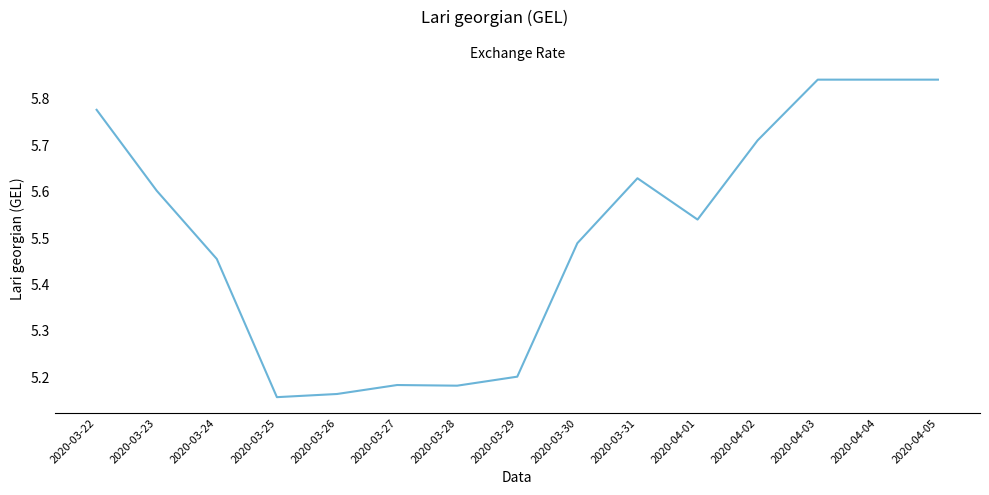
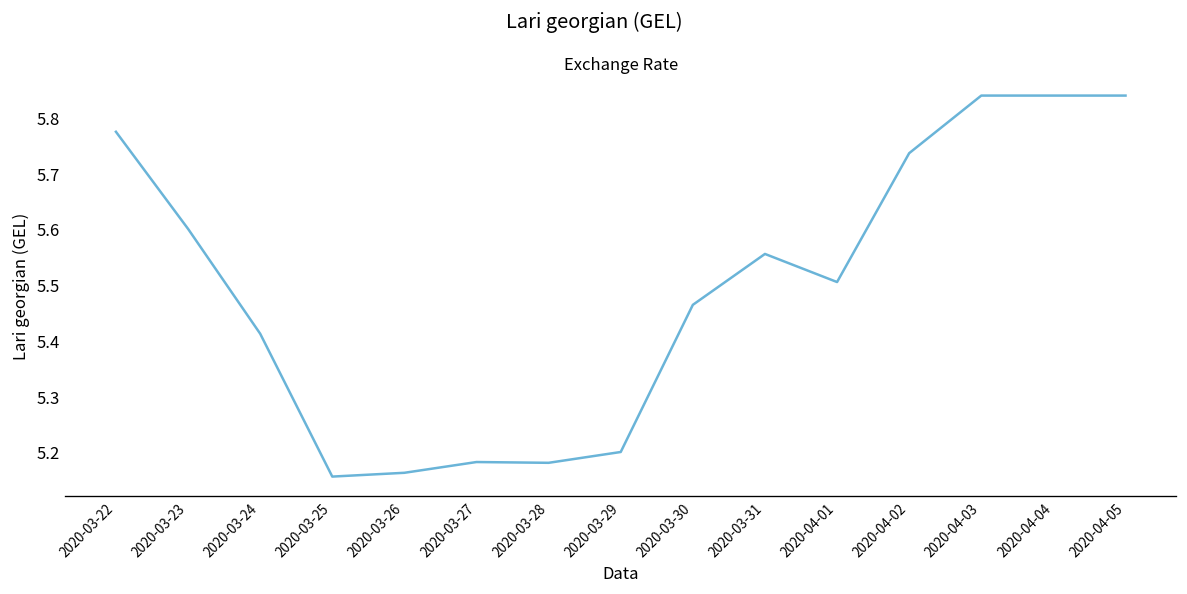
  {
    "2020-03-22": 5.78,
    "2020-03-23": 5.60,
-   "2020-03-24": 5.46,
+   "2020-03-24": 5.41,
    "2020-03-25": 5.16,
    "2020-03-26": 5.16,
    "2020-03-27": 5.18,
    "2020-03-28": 5.18,
    "2020-03-29": 5.20,
-   "2020-03-30": 5.49,
-   "2020-03-31": 5.63,
-   "2020-04-01": 5.54,
-   "2020-04-02": 5.71,
+   "2020-03-30": 5.47,
+   "2020-03-31": 5.56,
+   "2020-04-01": 5.51,
+   "2020-04-02": 5.74,
    "2020-04-03": 5.84,
    "2020-04-04": 5.84,
    "2020-04-05": 5.84
  }
